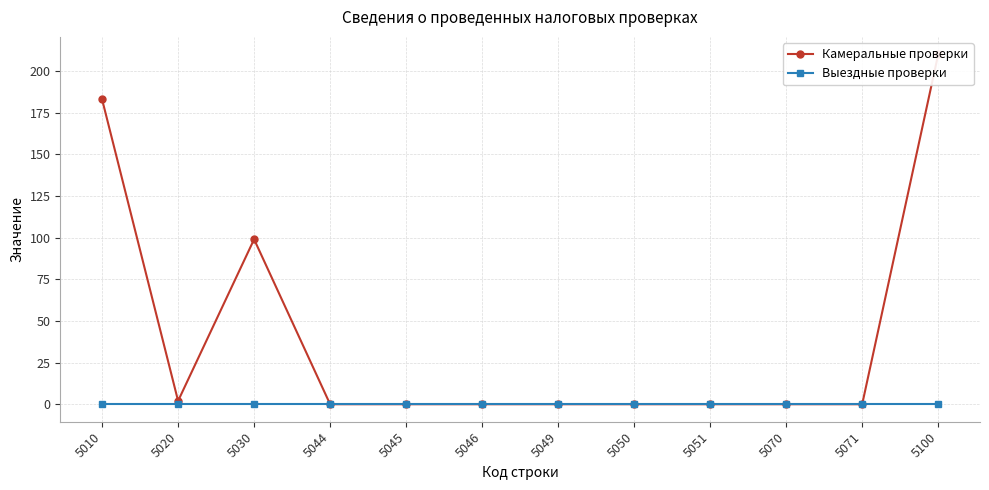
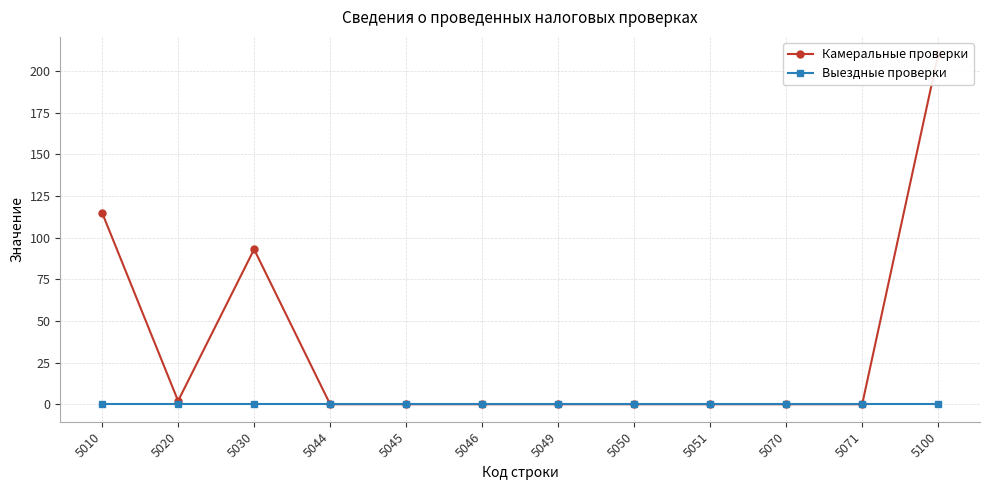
  {
    "Камеральные проверки": {
-     "5010": 183,
+     "5010": 115,
      "5020": 2,
-     "5030": 99
+     "5030": 93
    },
    "Выездные проверки": {
      "5010": 0,
      "5020": 0,
      "5030": 0,
      "5100": 0
    }
  }
